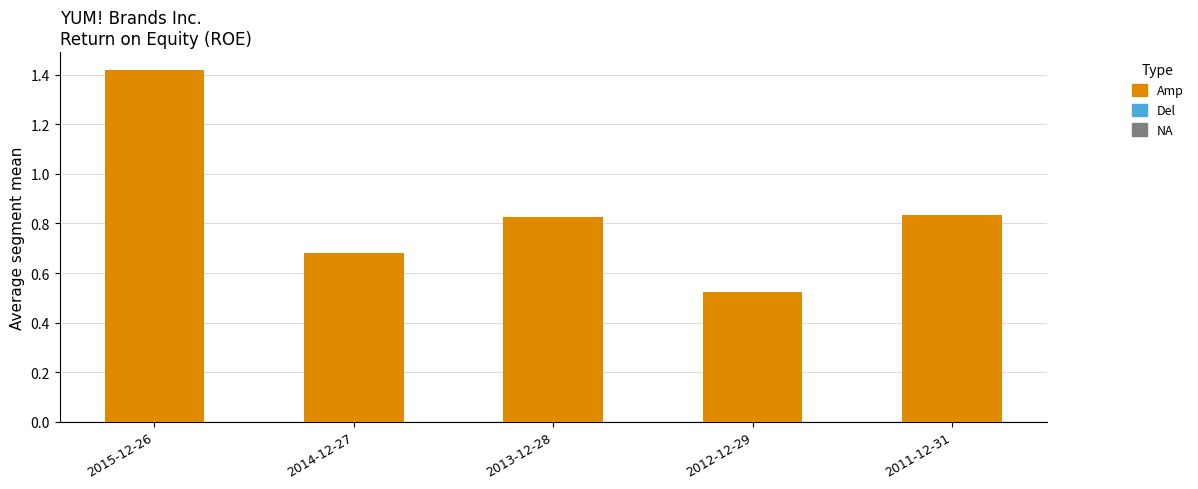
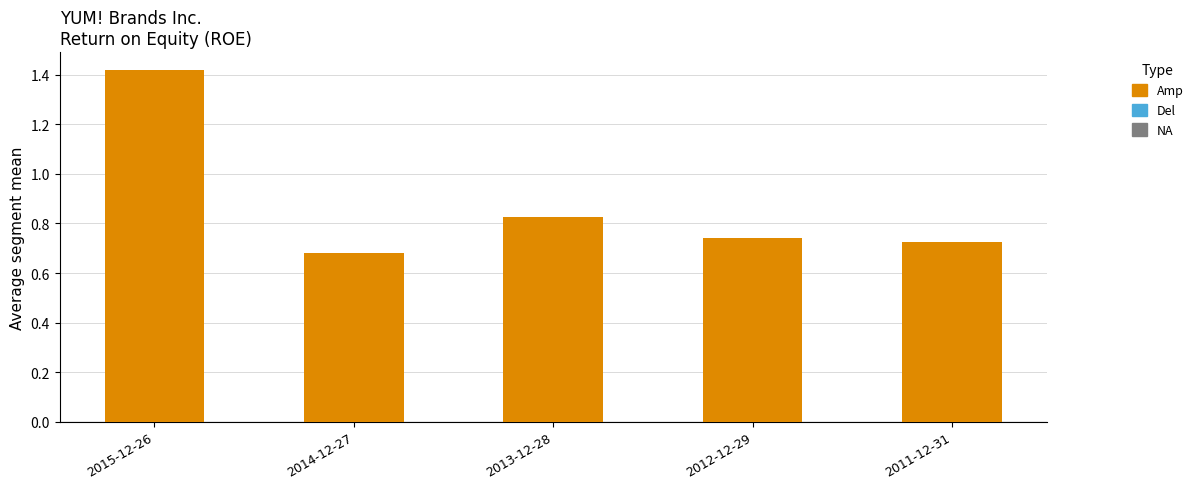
  {
    "Amp": {
      "2015-12-26": 1.42,
      "2014-12-27": 0.68,
      "2013-12-28": 0.82,
-     "2012-12-29": 0.53,
-     "2011-12-31": 0.83
+     "2012-12-29": 0.74,
+     "2011-12-31": 0.72
    },
    "Del": {
      "2015-12-26": 0.00,
      "2014-12-27": 0.00,
      "2013-12-28": 0.00,
      "2012-12-29": 0.00,
      "2011-12-31": 0.00
    }
  }
